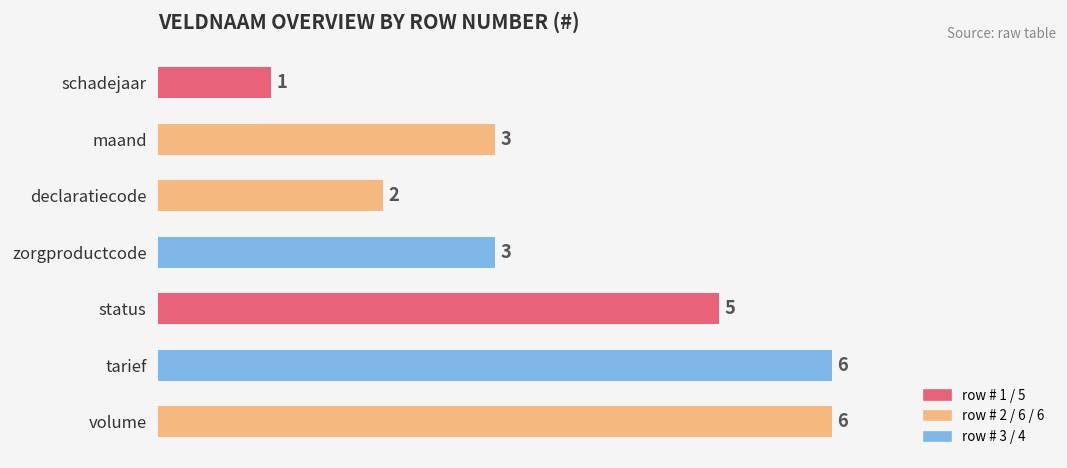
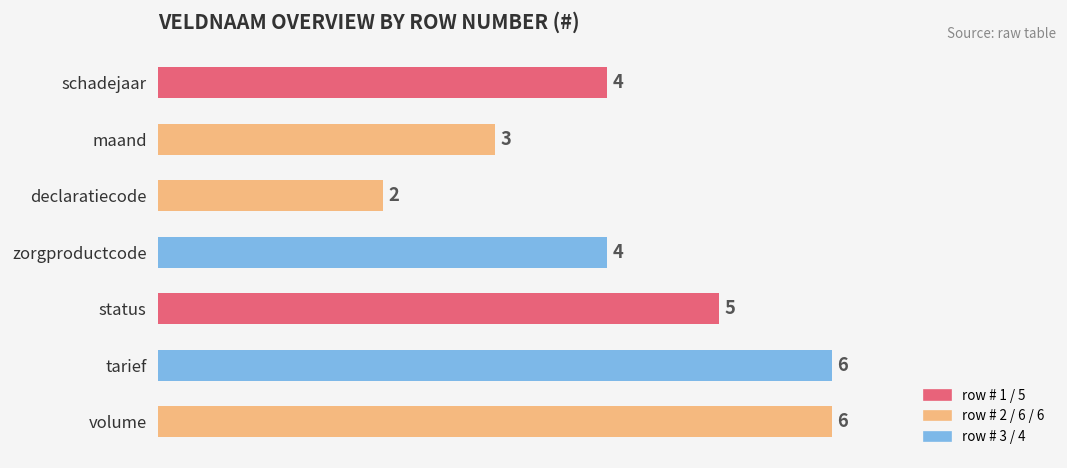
  {
-   "schadejaar": 1,
+   "schadejaar": 4,
    "maand": 3,
    "declaratiecode": 2,
-   "zorgproductcode": 3,
+   "zorgproductcode": 4,
    "status": 5,
    "tarief": 6,
    "volume": 6
  }
